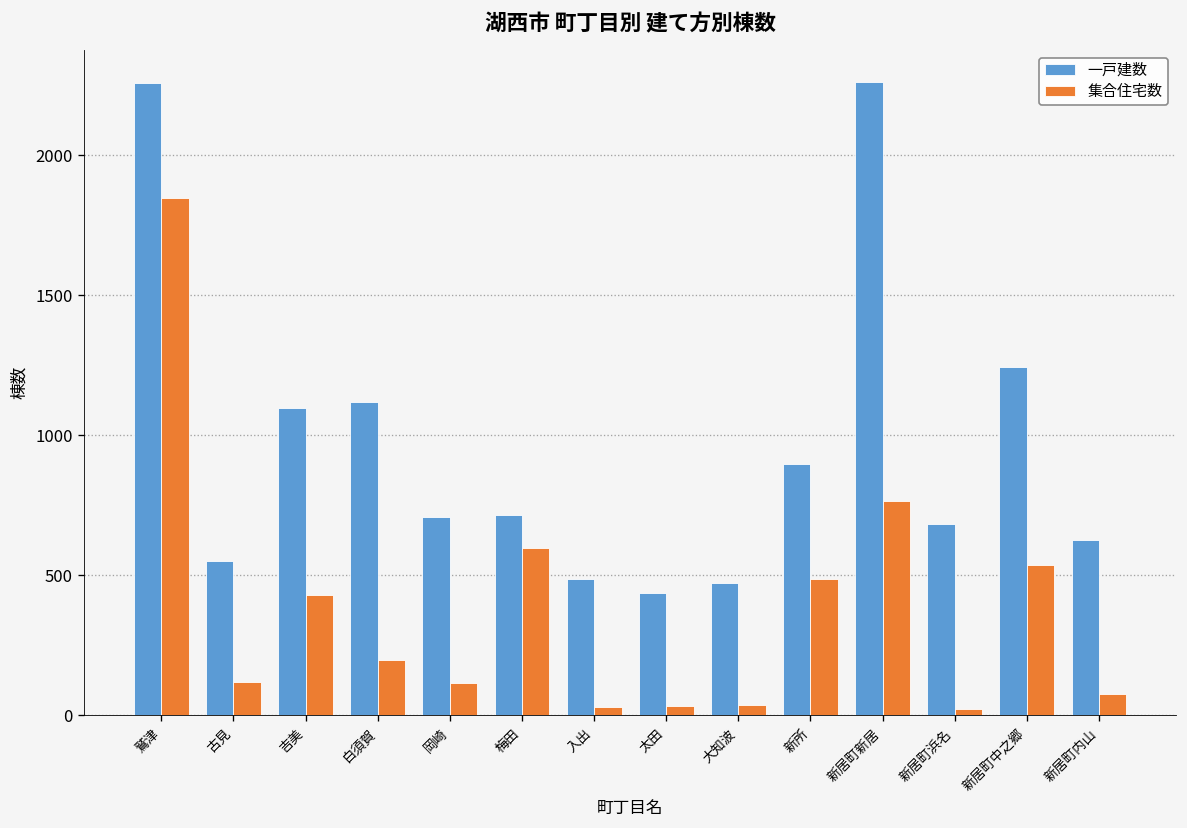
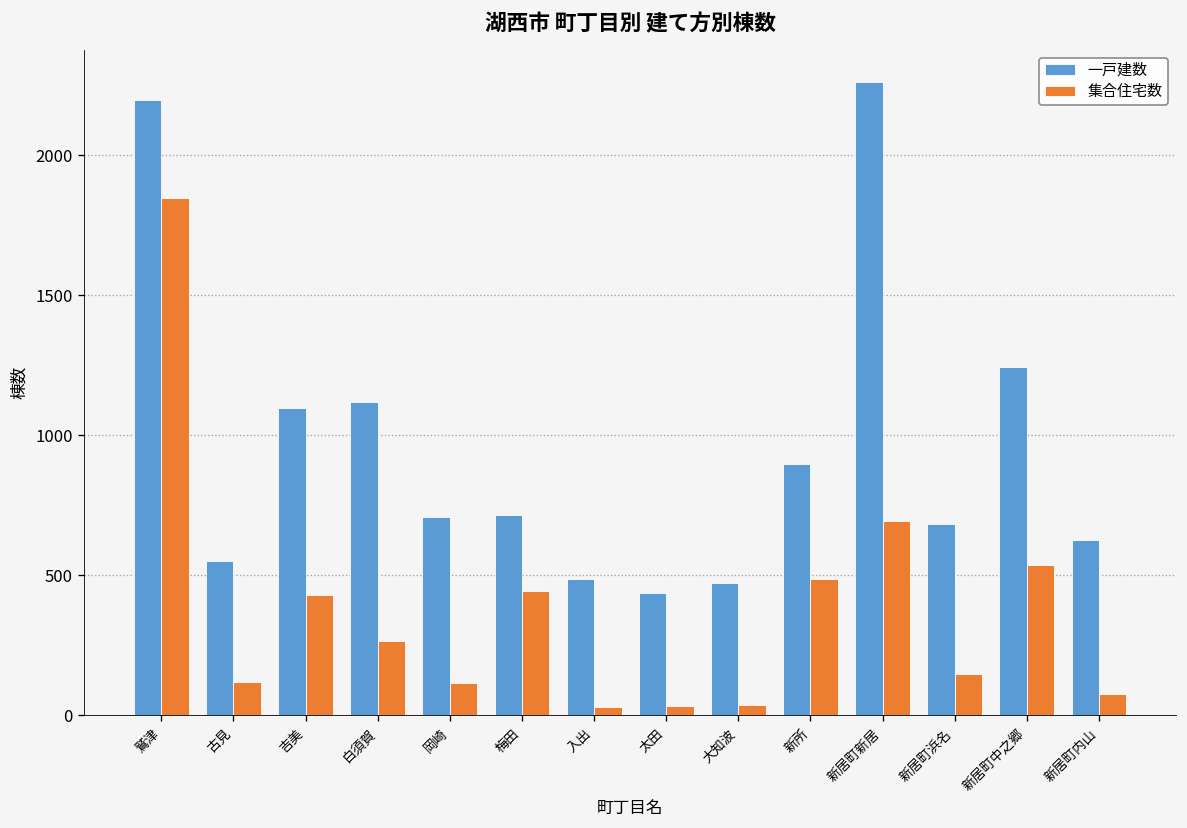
  {
    "一戸建数": {
-     "鷲津": 2260,
+     "鷲津": 2200,
      "古見": 550,
      "吉美": 1100,
      "白須賀": 1120,
      "岡崎": 710,
      "梅田": 710,
      "入出": 490,
      "太田": 440,
      "大知波": 470,
      "新所": 900,
      "新居町新居": 2260,
      "新居町浜名": 680,
      "新居町中之郷": 1240,
      "新居町内山": 630
    },
    "集合住宅数": {
      "鷲津": 1850,
      "古見": 120,
      "吉美": 430,
-     "白須賀": 200,
+     "白須賀": 270,
      "岡崎": 110,
-     "梅田": 600,
+     "梅田": 440,
      "入出": 30,
      "太田": 30,
      "大知波": 40,
      "新所": 490,
-     "新居町新居": 760,
-     "新居町浜名": 20,
+     "新居町新居": 700,
+     "新居町浜名": 150,
      "新居町中之郷": 540,
      "新居町内山": 80
    }
  }
